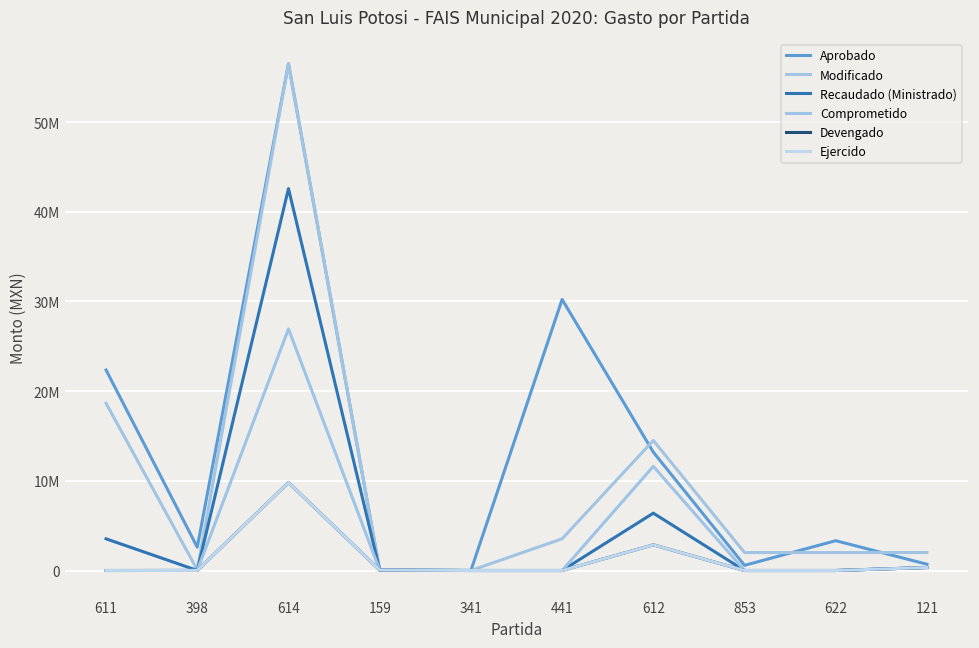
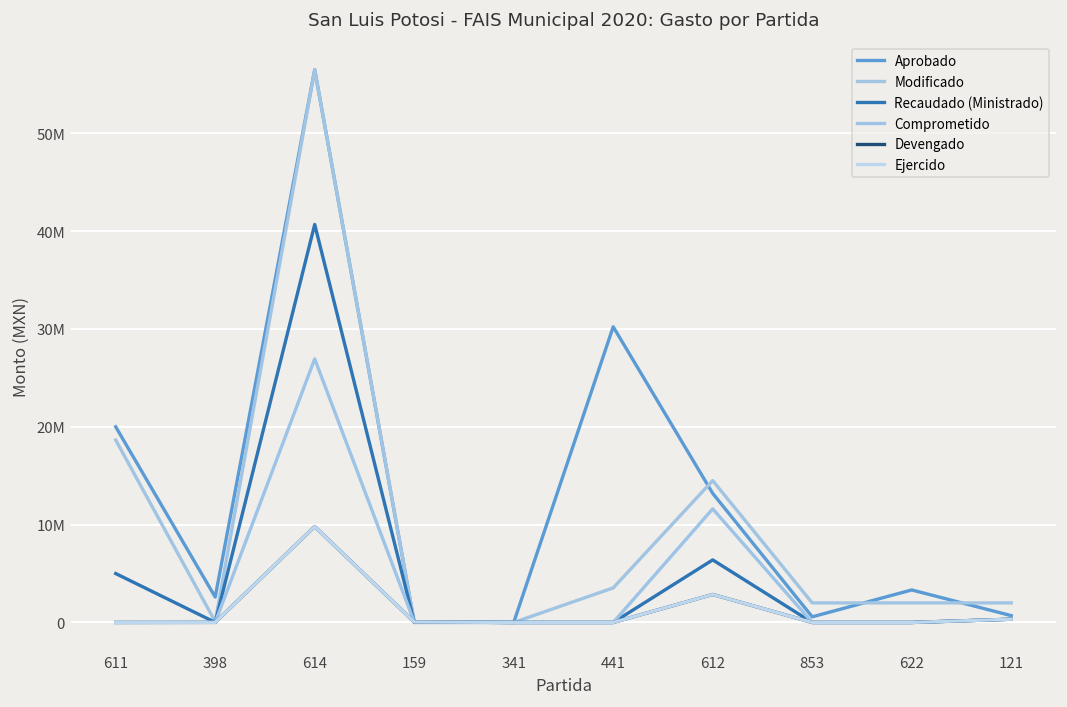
  {
    "Aprobado": {
-     "611": 22000000,
+     "611": 20000000,
      "398": 3000000,
      "441": 30000000,
      "612": 13000000,
      "853": 1000000,
      "622": 3000000,
      "121": 1000000
    },
    "Recaudado (Ministrado)": {
-     "611": 4000000,
-     "614": 43000000,
+     "611": 5000000,
+     "614": 41000000,
      "612": 6000000
    }
  }
